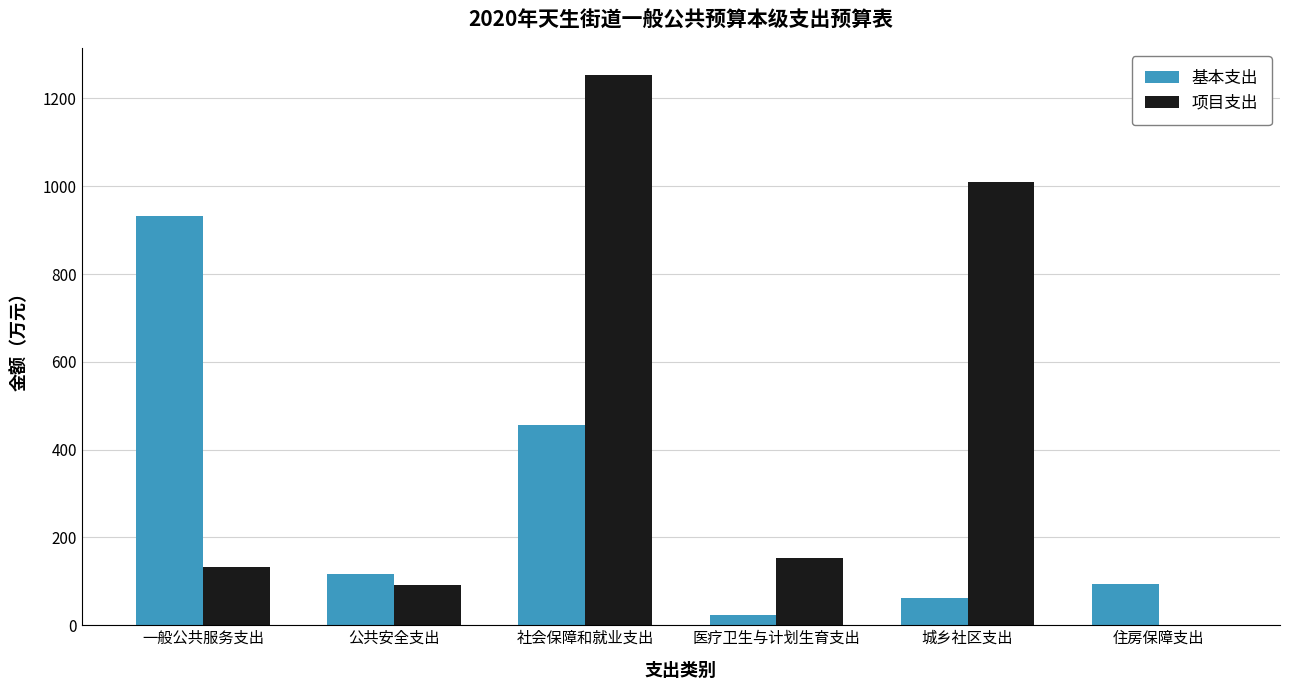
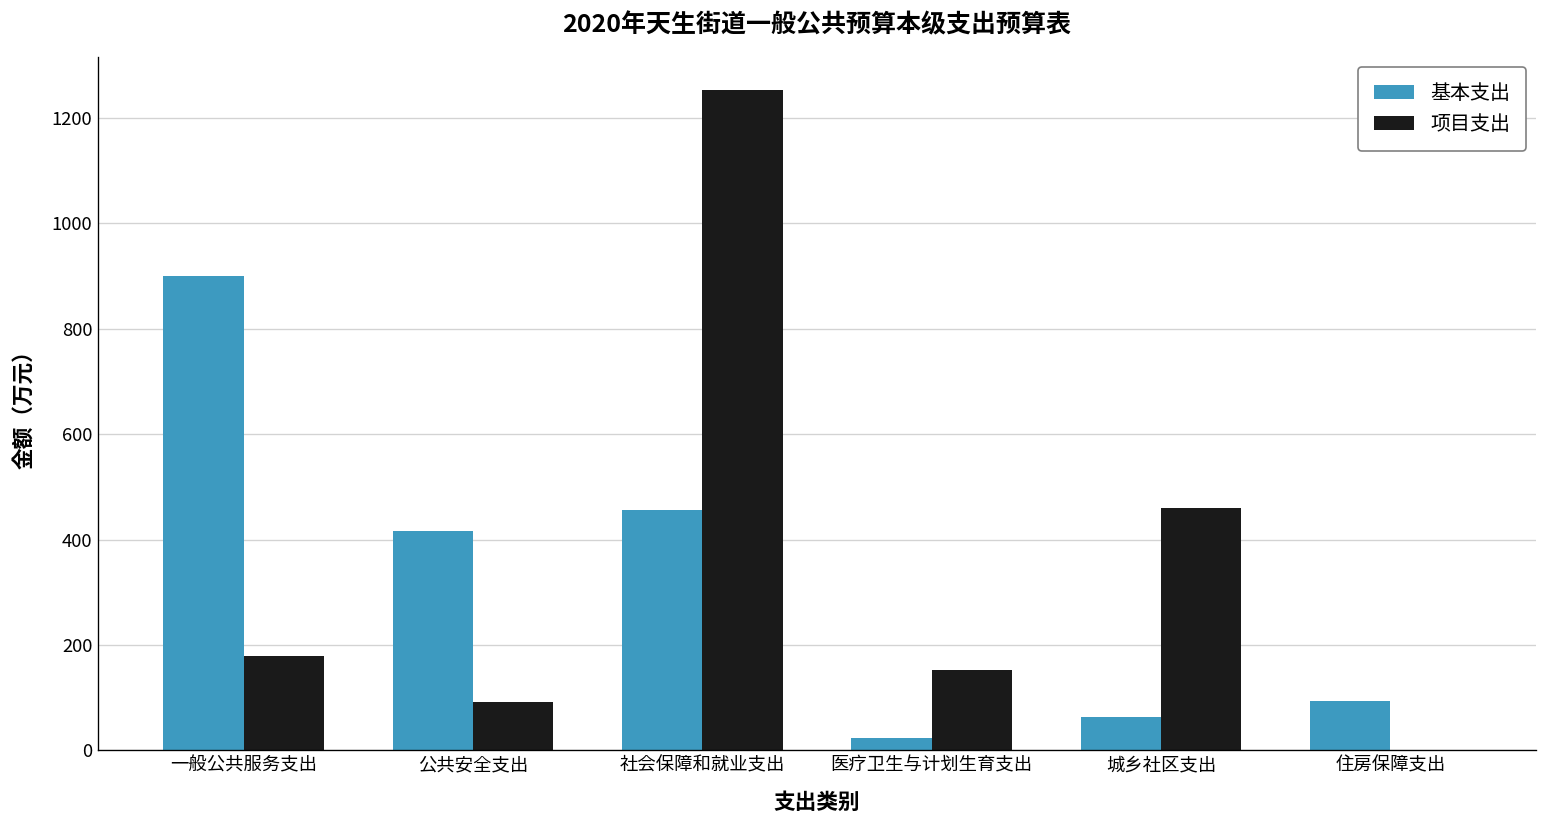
  {
    "基本支出": {
-     "一般公共服务支出": 930,
-     "公共安全支出": 120,
+     "一般公共服务支出": 900,
+     "公共安全支出": 420,
      "社会保障和就业支出": 460,
      "医疗卫生与计划生育支出": 20,
      "城乡社区支出": 60,
      "住房保障支出": 90
    },
    "项目支出": {
-     "一般公共服务支出": 130,
+     "一般公共服务支出": 180,
      "公共安全支出": 90,
      "社会保障和就业支出": 1250,
      "医疗卫生与计划生育支出": 150,
-     "城乡社区支出": 1010,
+     "城乡社区支出": 460,
      "住房保障支出": 0
    }
  }
